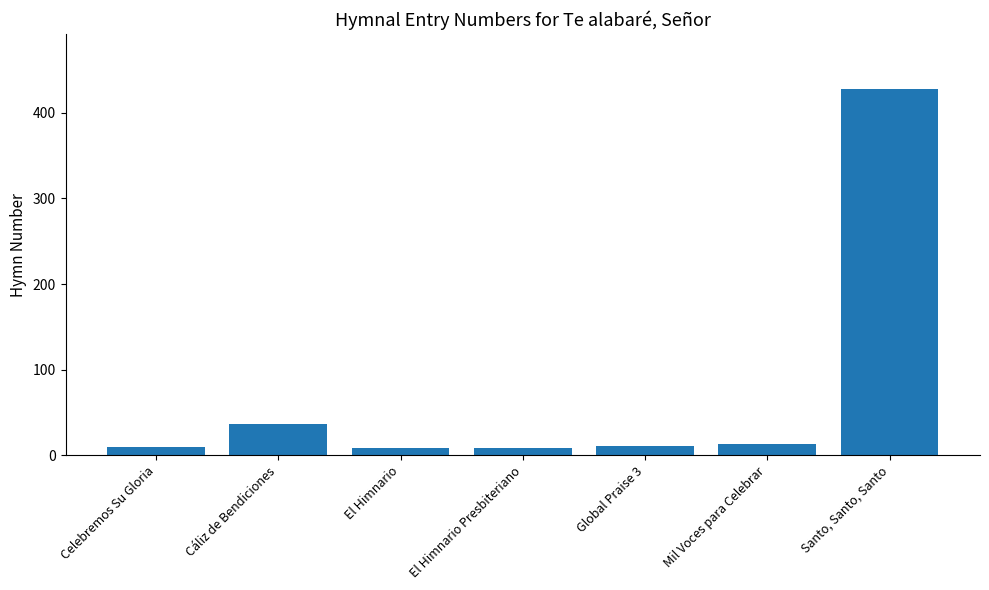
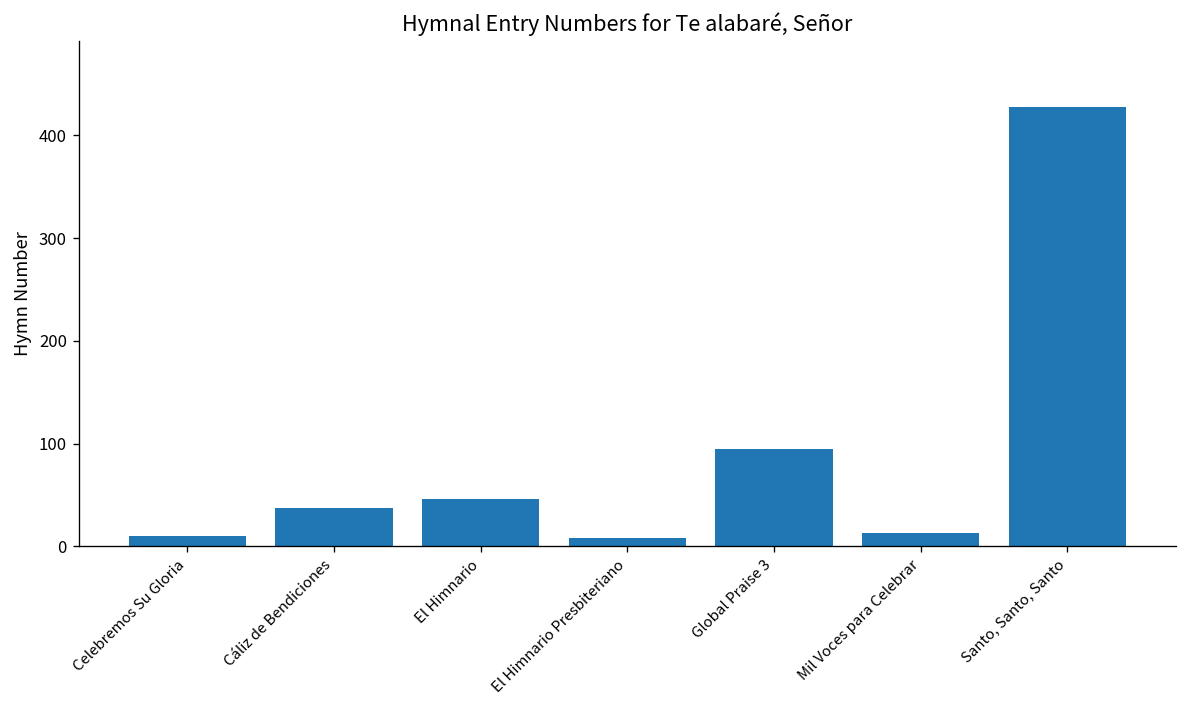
  {
    "Celebremos Su Gloria": 10,
    "Cáliz de Bendiciones": 40,
-   "El Himnario": 10,
+   "El Himnario": 50,
    "El Himnario Presbiteriano": 10,
-   "Global Praise 3": 10,
+   "Global Praise 3": 100,
    "Mil Voces para Celebrar": 10,
    "Santo, Santo, Santo": 430
  }
